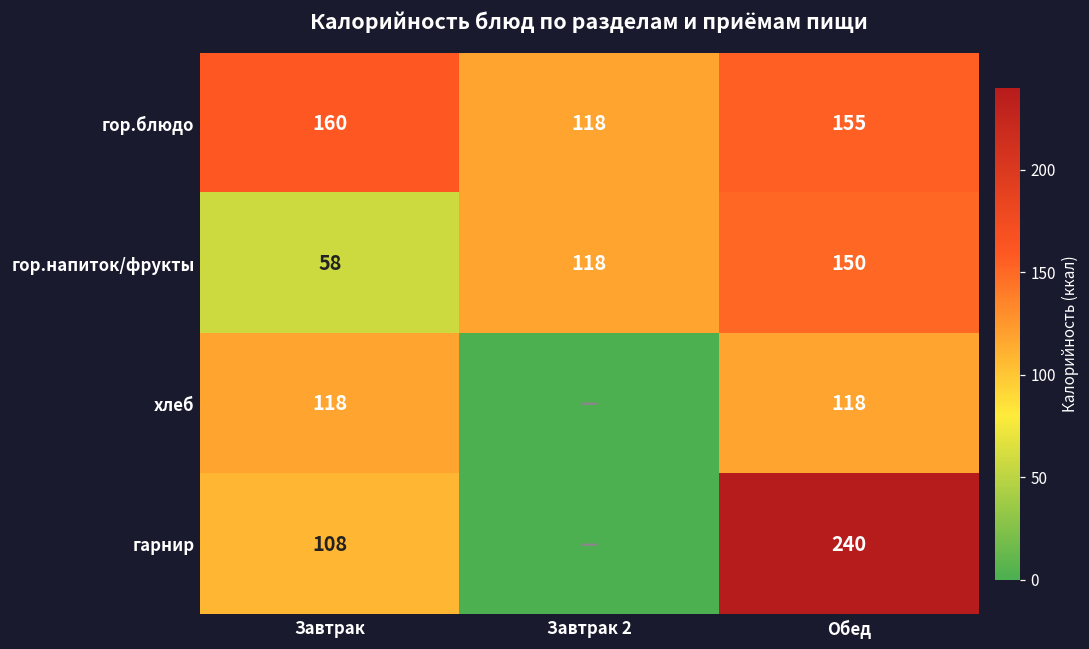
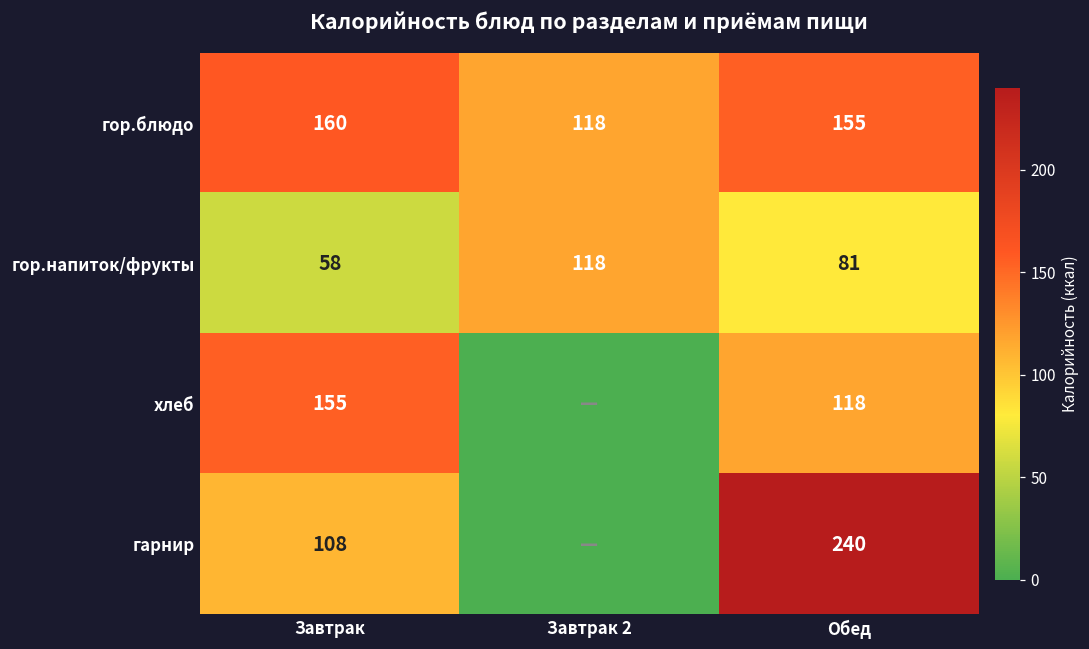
  {
    "гор.блюдо": {
      "Завтрак": 160,
      "Завтрак 2": 118,
      "Обед": 155
    },
    "гор.напиток/фрукты": {
      "Завтрак": 58,
      "Завтрак 2": 118,
-     "Обед": 150
+     "Обед": 81
    },
    "хлеб": {
-     "Завтрак": 118,
+     "Завтрак": 155,
      "Обед": 118
    },
    "гарнир": {
      "Завтрак": 108,
      "Обед": 240
    }
  }
